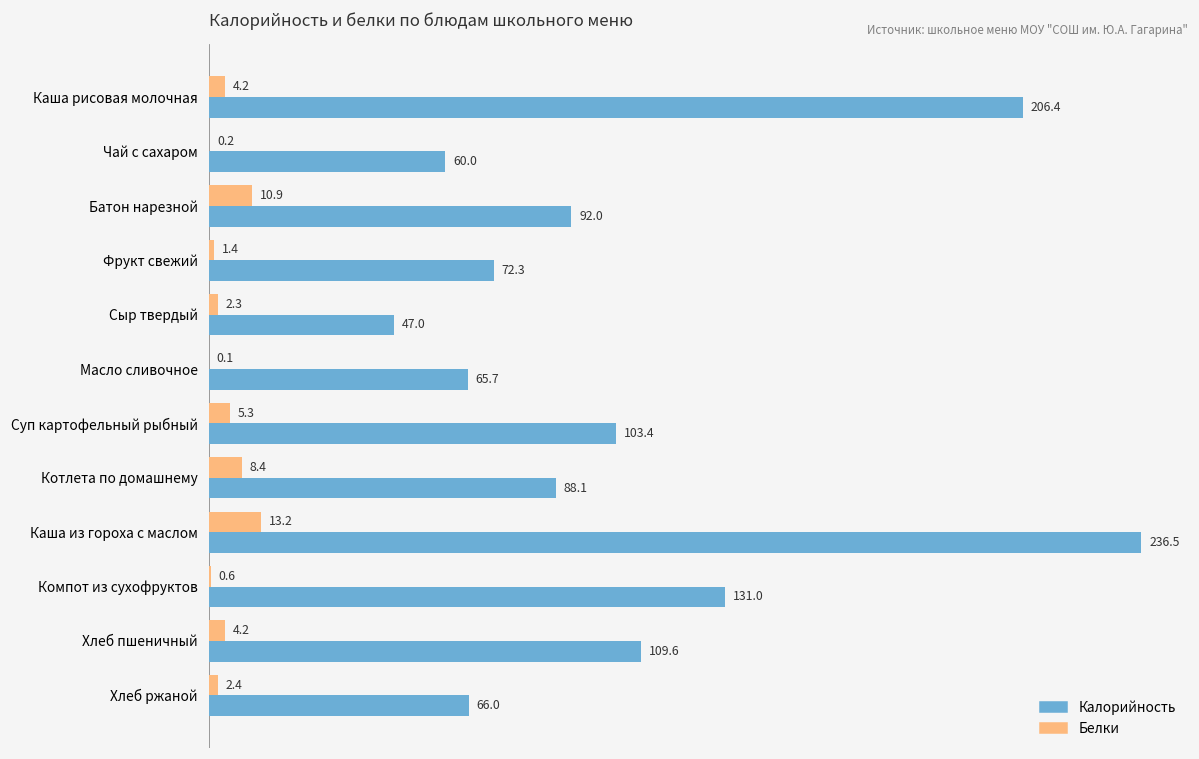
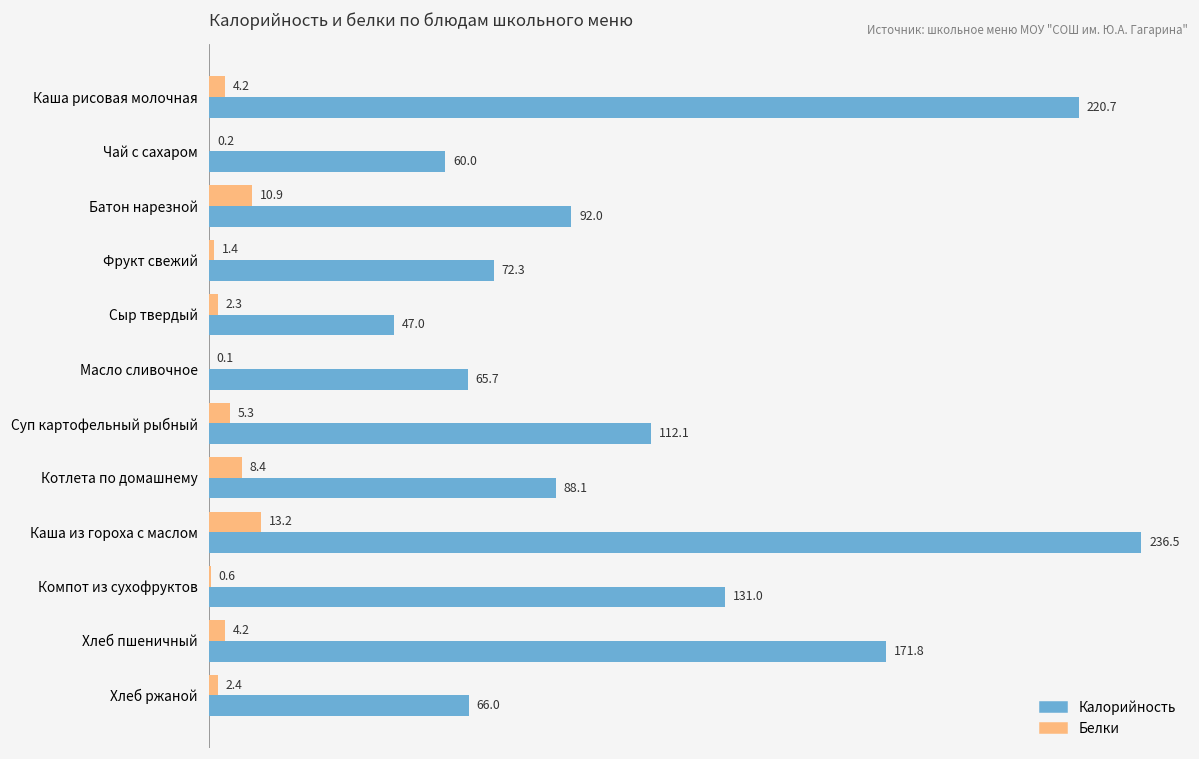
  {
    "Калорийность": {
-     "Каша рисовая молочная": 206.4,
+     "Каша рисовая молочная": 220.7,
      "Чай с сахаром": 60.0,
      "Батон нарезной": 92.0,
      "Фрукт свежий": 72.3,
      "Сыр твердый": 47.0,
      "Масло сливочное": 65.7,
-     "Суп картофельный рыбный": 103.4,
+     "Суп картофельный рыбный": 112.1,
      "Котлета по домашнему": 88.1,
      "Каша из гороха с маслом": 236.5,
      "Компот из сухофруктов": 131.0,
-     "Хлеб пшеничный": 109.6,
+     "Хлеб пшеничный": 171.8,
      "Хлеб ржаной": 66.0
    },
    "Белки": {
      "Каша рисовая молочная": 4.2,
      "Чай с сахаром": 0.2,
      "Батон нарезной": 10.9,
      "Фрукт свежий": 1.4,
      "Сыр твердый": 2.3,
      "Масло сливочное": 0.1,
      "Суп картофельный рыбный": 5.3,
      "Котлета по домашнему": 8.4,
      "Каша из гороха с маслом": 13.2,
      "Компот из сухофруктов": 0.6,
      "Хлеб пшеничный": 4.2,
      "Хлеб ржаной": 2.4
    }
  }
